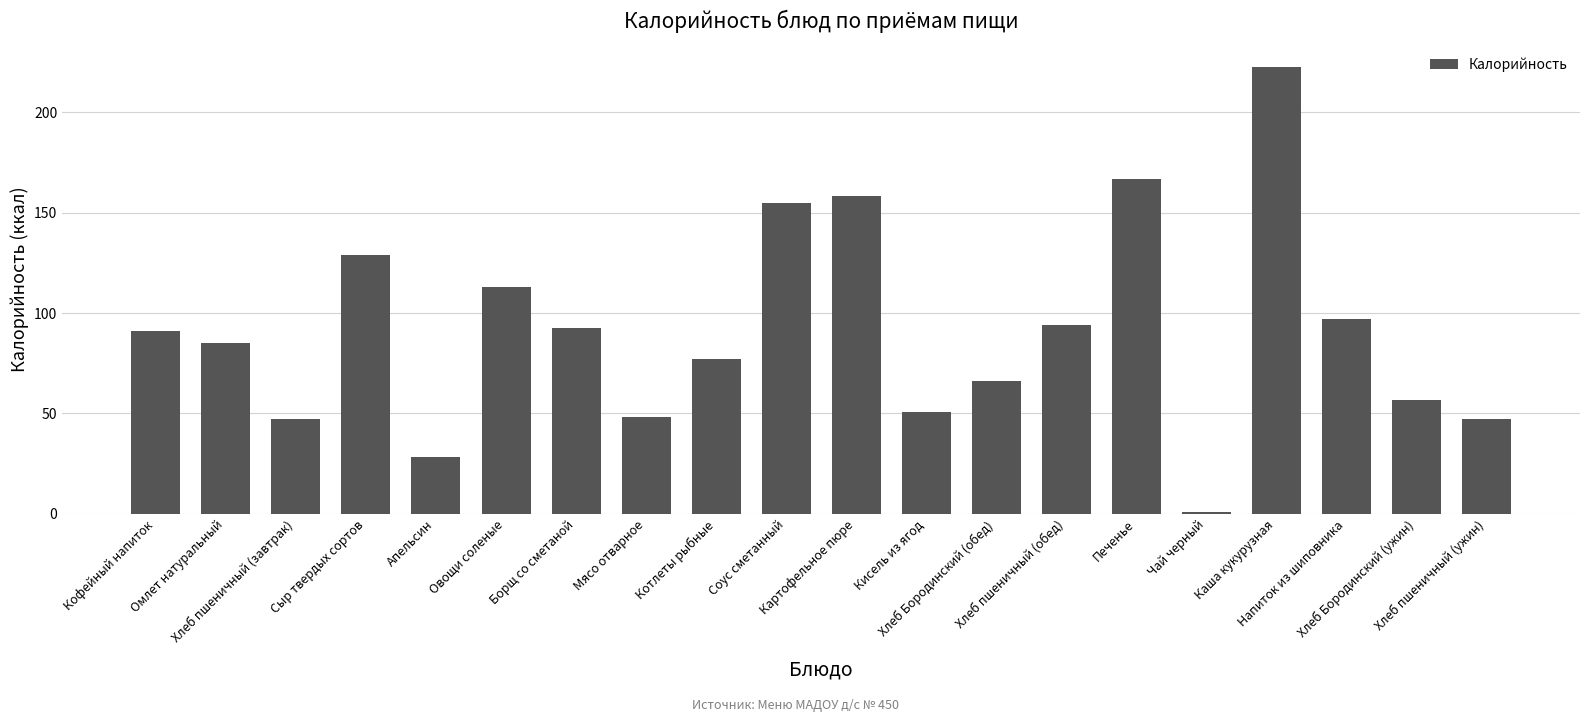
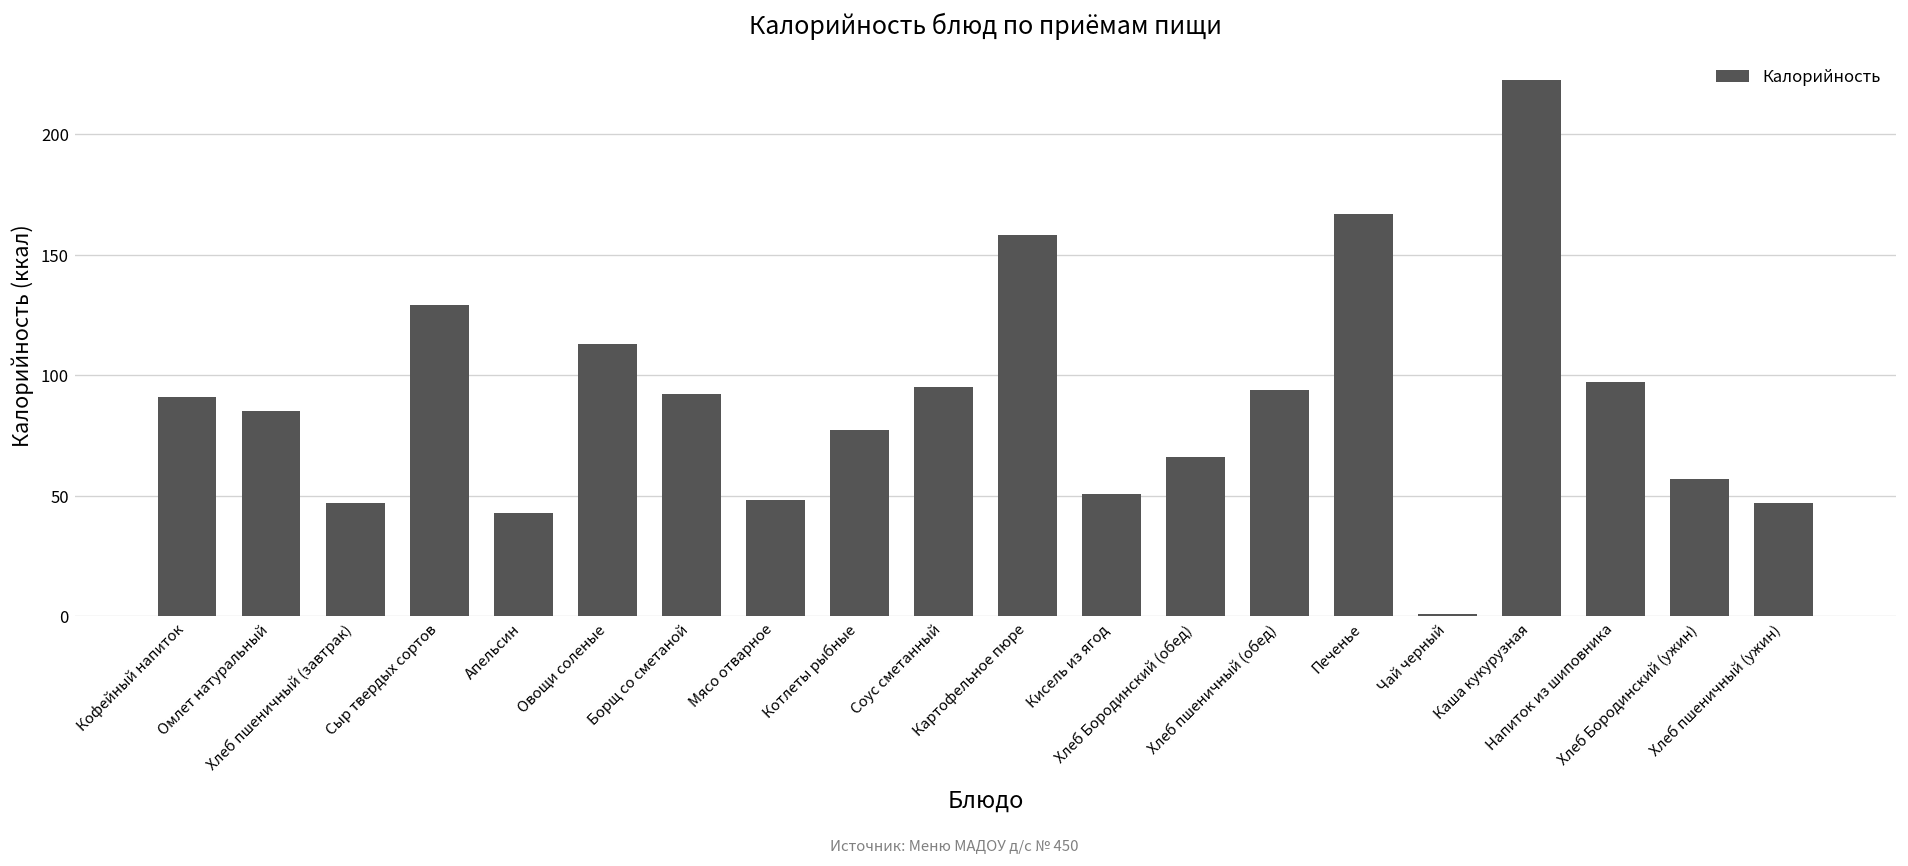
  {
    "Кофейный напиток": 91,
    "Омлет натуральный": 85,
    "Хлеб пшеничный (завтрак)": 47,
    "Сыр твердых сортов": 129,
-   "Апельсин": 28,
+   "Апельсин": 43,
    "Овощи соленые": 113,
    "Борщ со сметаной": 92,
    "Мясо отварное": 48,
    "Котлеты рыбные": 77,
-   "Соус сметанный": 155,
+   "Соус сметанный": 95,
    "Картофельное пюре": 158,
    "Кисель из ягод": 51,
    "Хлеб Бородинский (обед)": 66,
    "Хлеб пшеничный (обед)": 94,
    "Печенье": 167,
    "Каша кукурузная": 222,
    "Напиток из шиповника": 97,
    "Хлеб Бородинский (ужин)": 57,
    "Хлеб пшеничный (ужин)": 47
  }
